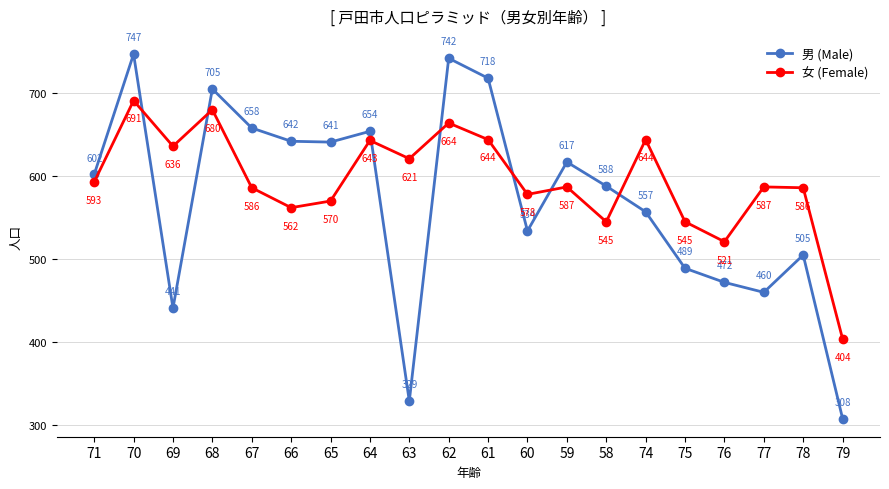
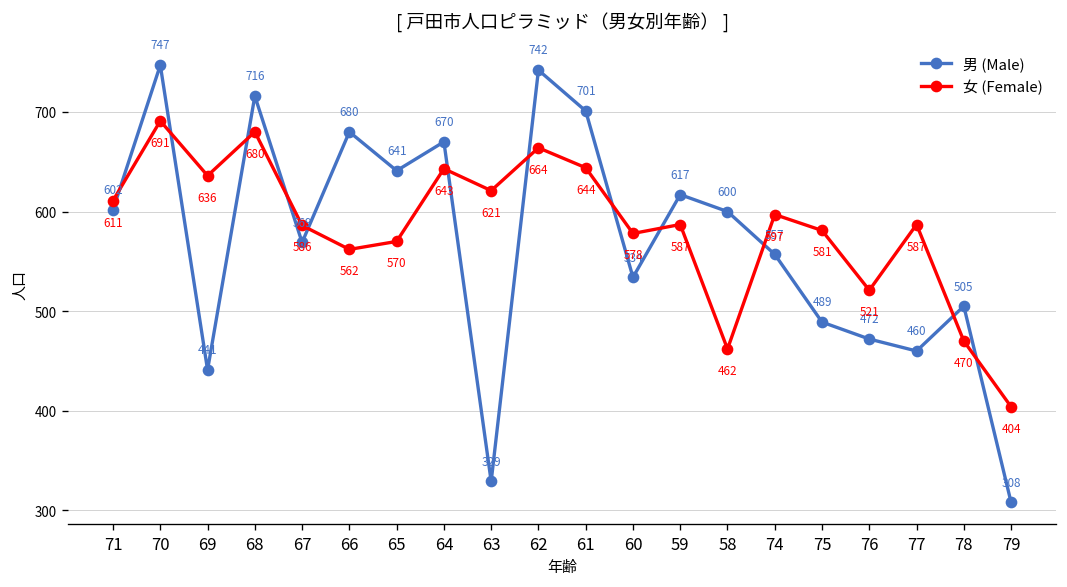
  {
    "男 (Male)": {
      "71": 602,
      "70": 747,
      "69": 441,
-     "68": 705,
-     "67": 658,
-     "66": 642,
+     "68": 716,
+     "67": 569,
+     "66": 680,
      "65": 641,
-     "64": 654,
+     "64": 670,
      "63": 329,
      "62": 742,
-     "61": 718,
+     "61": 701,
      "59": 617,
-     "58": 588,
+     "58": 600,
      "74": 557,
      "75": 489,
      "77": 460,
      "78": 505,
      "79": 308
    },
    "女 (Female)": {
-     "71": 593,
+     "71": 611,
      "70": 691,
      "69": 636,
      "68": 680,
      "67": 586,
      "66": 562,
      "65": 570,
      "64": 643,
      "63": 621,
      "62": 664,
      "61": 644,
      "59": 587,
-     "58": 545,
-     "74": 644,
-     "75": 545,
+     "58": 462,
+     "74": 597,
+     "75": 581,
      "77": 587,
-     "78": 586,
+     "78": 470,
      "79": 404
    }
  }
